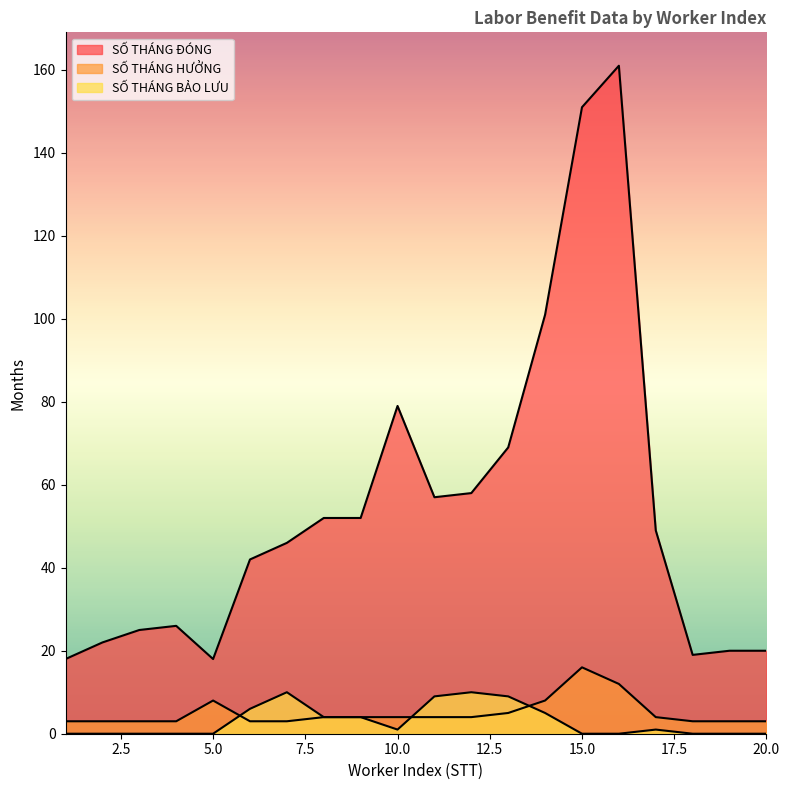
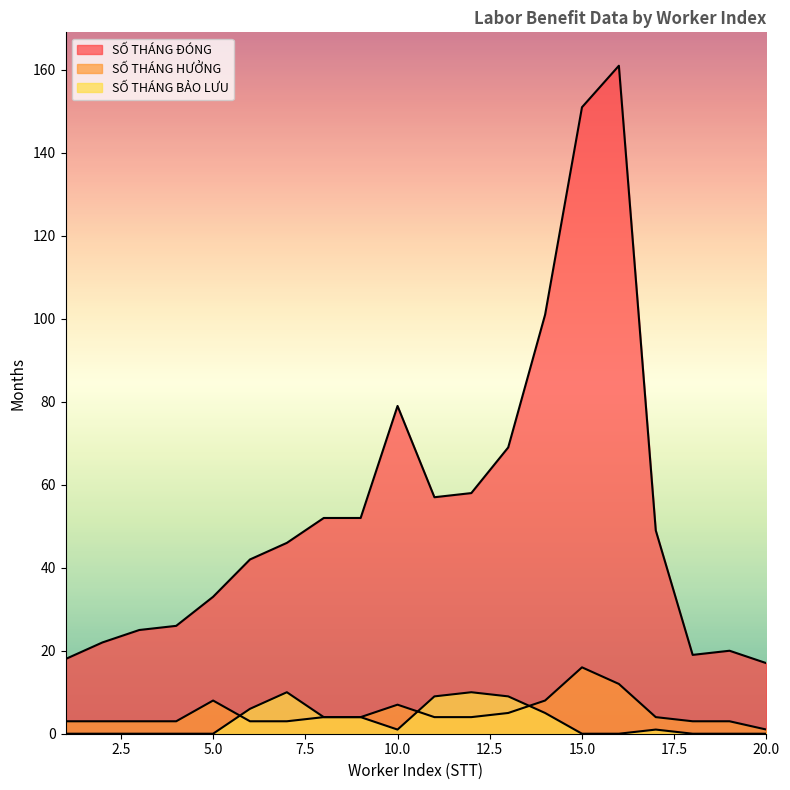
  {
    "SỐ THÁNG ĐÓNG": {
-     "5.0": 18,
+     "5.0": 33,
      "10.0": 79,
      "15.0": 151,
-     "20.0": 20
+     "20.0": 17
    },
    "SỐ THÁNG HƯỞNG": {
      "5.0": 8,
-     "10.0": 4,
+     "10.0": 7,
      "15.0": 16,
-     "20.0": 3
+     "20.0": 1
    },
    "SỐ THÁNG BẢO LƯU": {
      "5.0": 0,
      "10.0": 1,
      "15.0": 0,
      "20.0": 0
    }
  }
